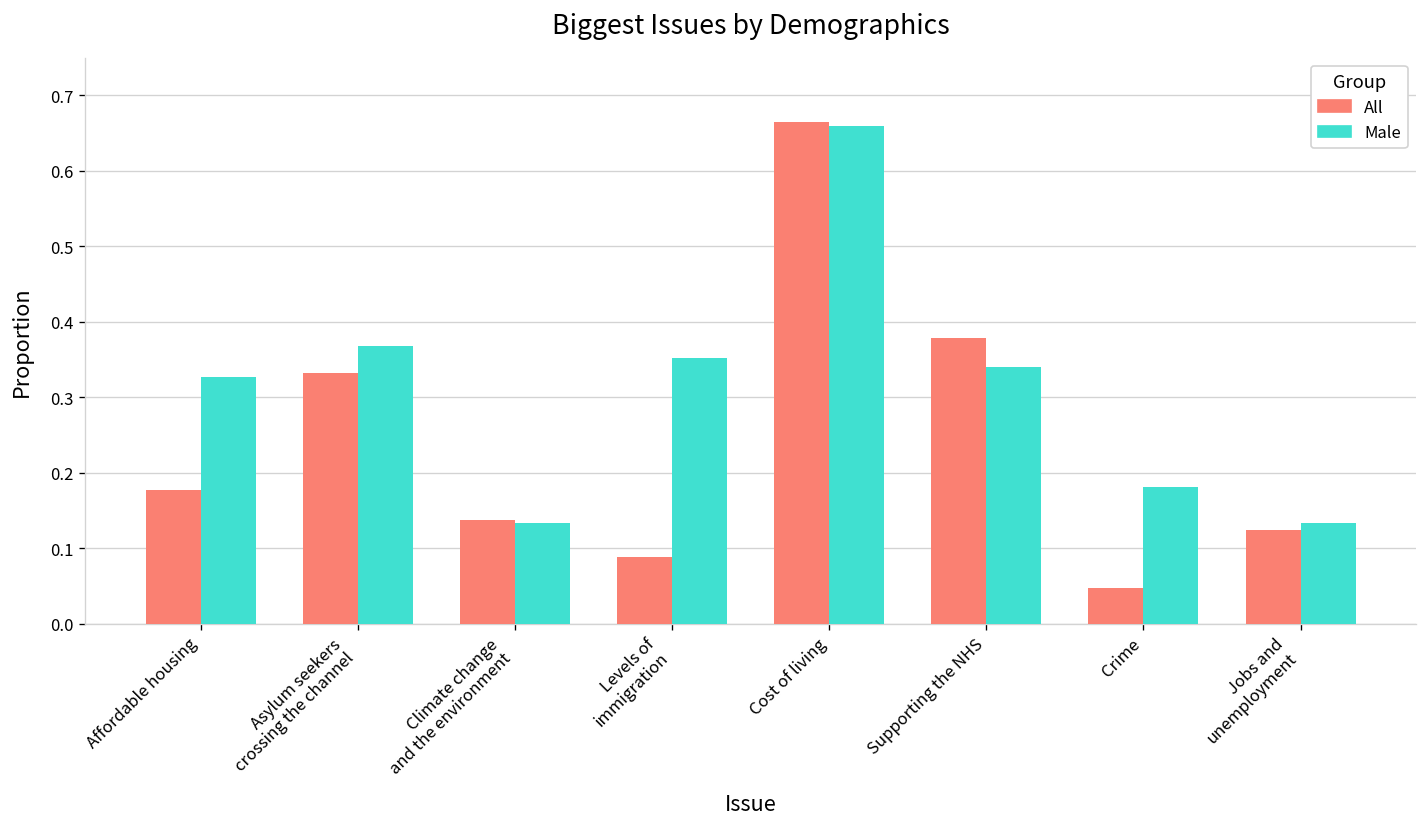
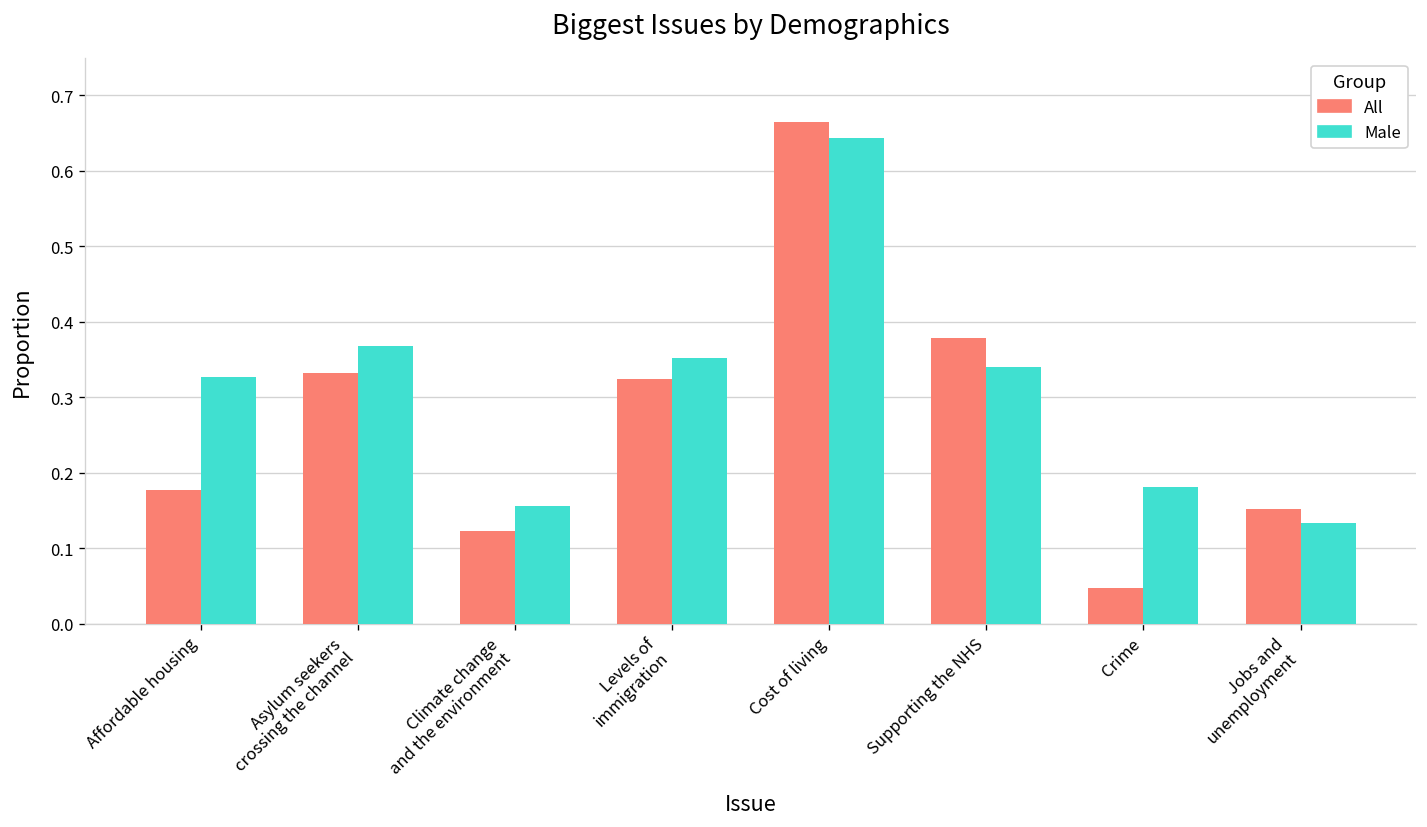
  {
    "All": {
      "Affordable housing": 0.18,
      "Asylum seekers crossing the channel": 0.33,
-     "Climate change and the environment": 0.14,
-     "Levels of immigration": 0.09,
+     "Climate change and the environment": 0.12,
+     "Levels of immigration": 0.32,
      "Cost of living": 0.66,
      "Supporting the NHS": 0.38,
      "Crime": 0.05,
-     "Jobs and unemployment": 0.12
+     "Jobs and unemployment": 0.15
    },
    "Male": {
      "Affordable housing": 0.33,
      "Asylum seekers crossing the channel": 0.37,
-     "Climate change and the environment": 0.13,
+     "Climate change and the environment": 0.16,
      "Levels of immigration": 0.35,
-     "Cost of living": 0.66,
+     "Cost of living": 0.64,
      "Supporting the NHS": 0.34,
      "Crime": 0.18,
      "Jobs and unemployment": 0.13
    }
  }
